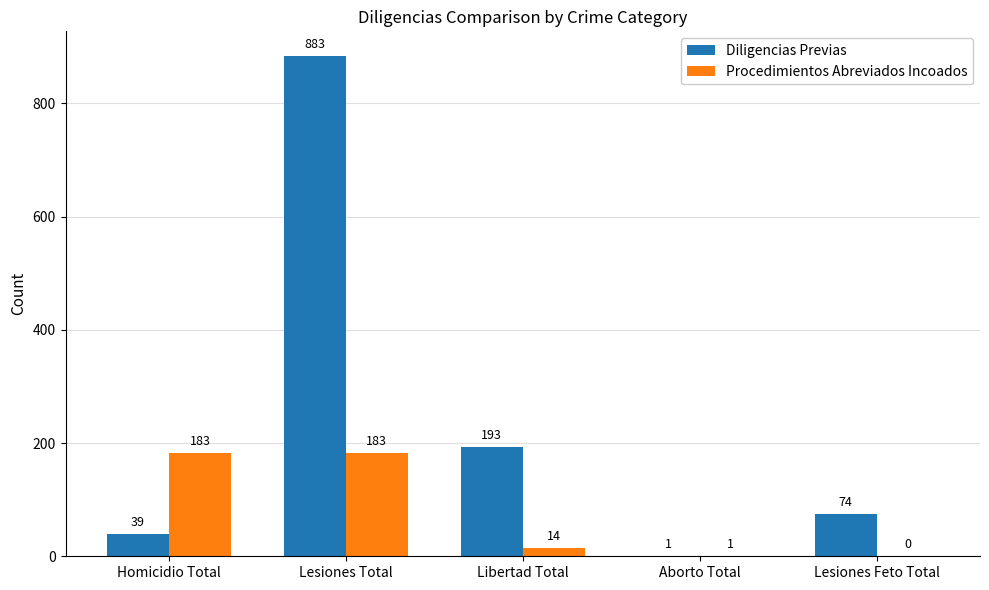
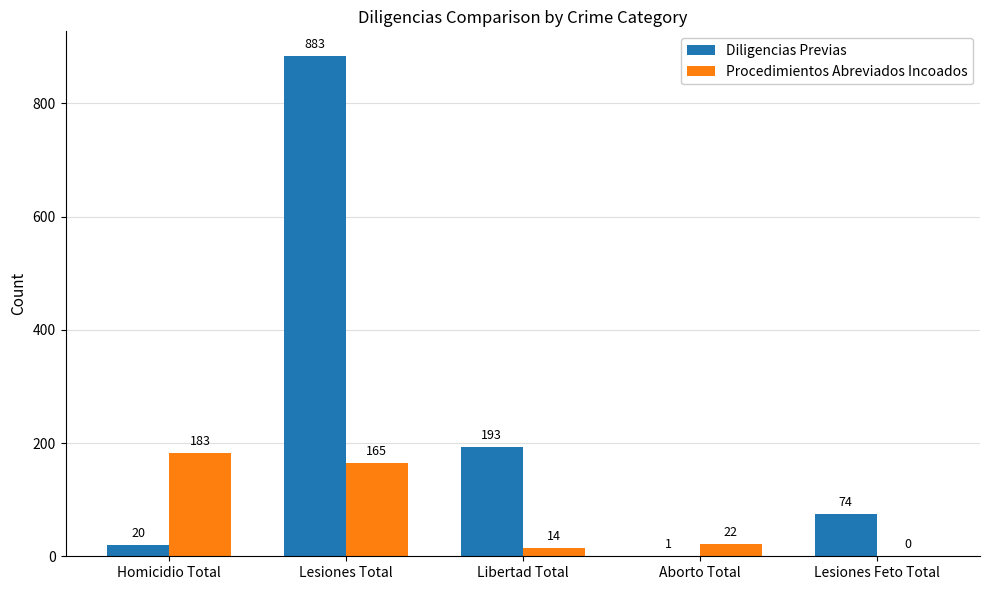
  {
    "Diligencias Previas": {
-     "Homicidio Total": 39,
+     "Homicidio Total": 20,
      "Lesiones Total": 883,
      "Libertad Total": 193,
      "Aborto Total": 1,
      "Lesiones Feto Total": 74
    },
    "Procedimientos Abreviados Incoados": {
      "Homicidio Total": 183,
-     "Lesiones Total": 183,
+     "Lesiones Total": 165,
      "Libertad Total": 14,
-     "Aborto Total": 1,
+     "Aborto Total": 22,
      "Lesiones Feto Total": 0
    }
  }
